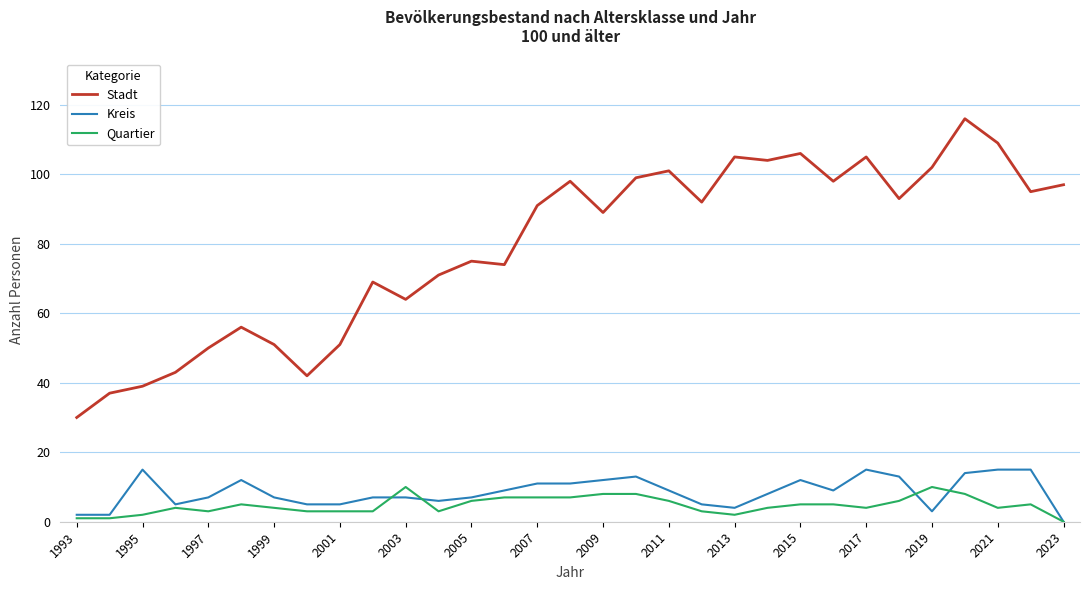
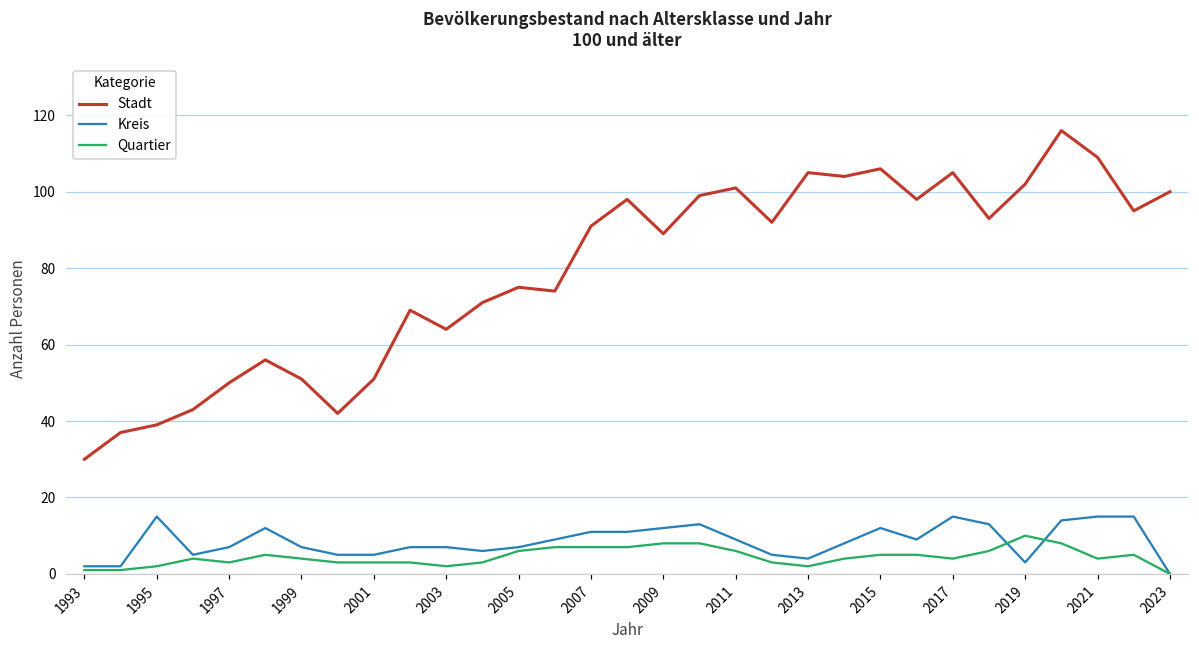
  {
    "Stadt": {
      "1993": 30,
      "1995": 39,
      "1997": 50,
      "1999": 51,
      "2001": 51,
      "2003": 64,
      "2005": 75,
      "2007": 91,
      "2009": 89,
      "2011": 101,
      "2013": 105,
      "2015": 106,
      "2017": 105,
      "2019": 102,
      "2021": 109,
-     "2023": 97
+     "2023": 100
    },
    "Kreis": {
      "1993": 2,
      "1995": 15,
      "1997": 7,
      "1999": 7,
      "2001": 5,
      "2003": 7,
      "2005": 7,
      "2007": 11,
      "2009": 12,
      "2011": 9,
      "2013": 4,
      "2015": 12,
      "2017": 15,
      "2019": 3,
      "2021": 15
    },
    "Quartier": {
      "1993": 1,
      "1995": 2,
      "1997": 3,
      "1999": 4,
      "2001": 3,
-     "2003": 10,
+     "2003": 2,
      "2005": 6,
      "2007": 7,
      "2009": 8,
      "2011": 6,
      "2013": 2,
      "2015": 5,
      "2017": 4,
      "2019": 10,
      "2021": 4
    }
  }
